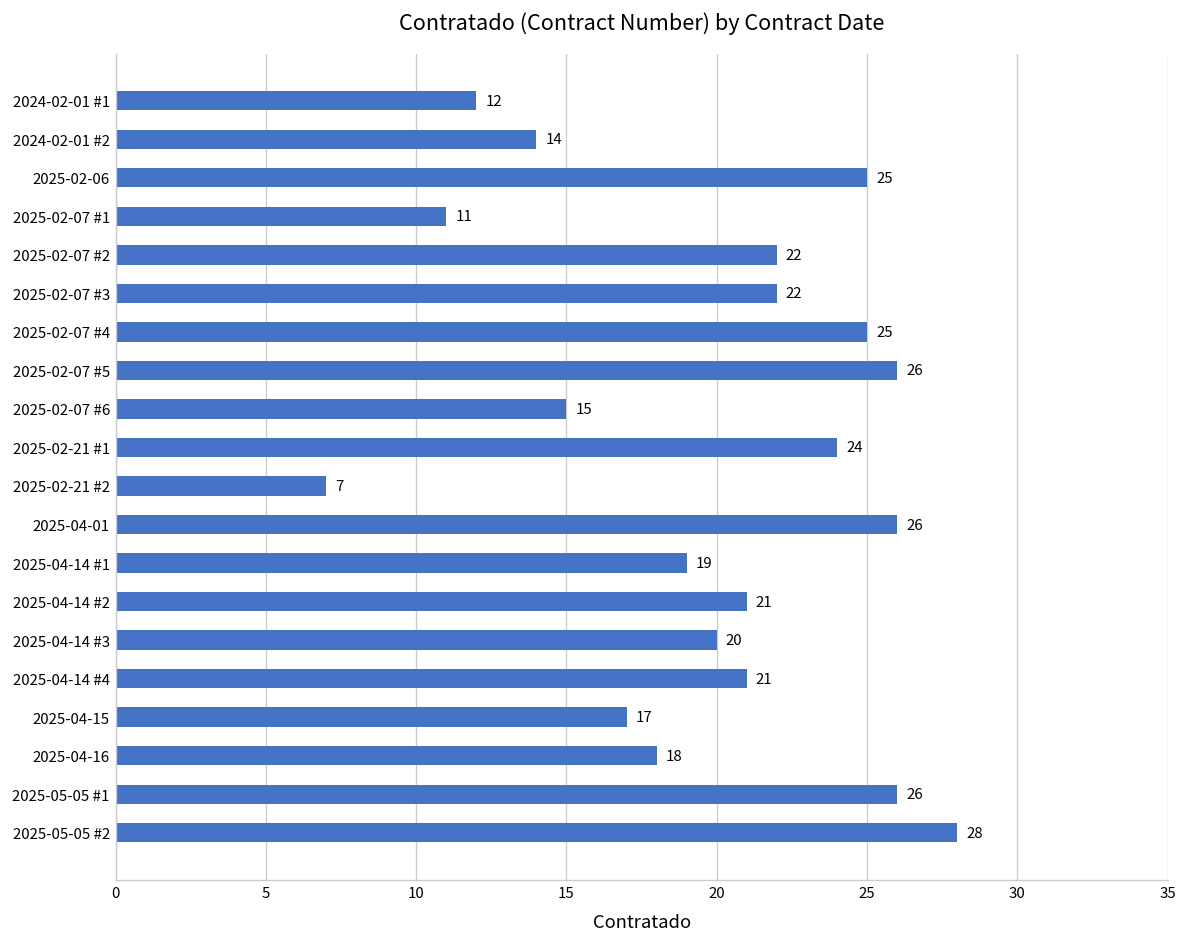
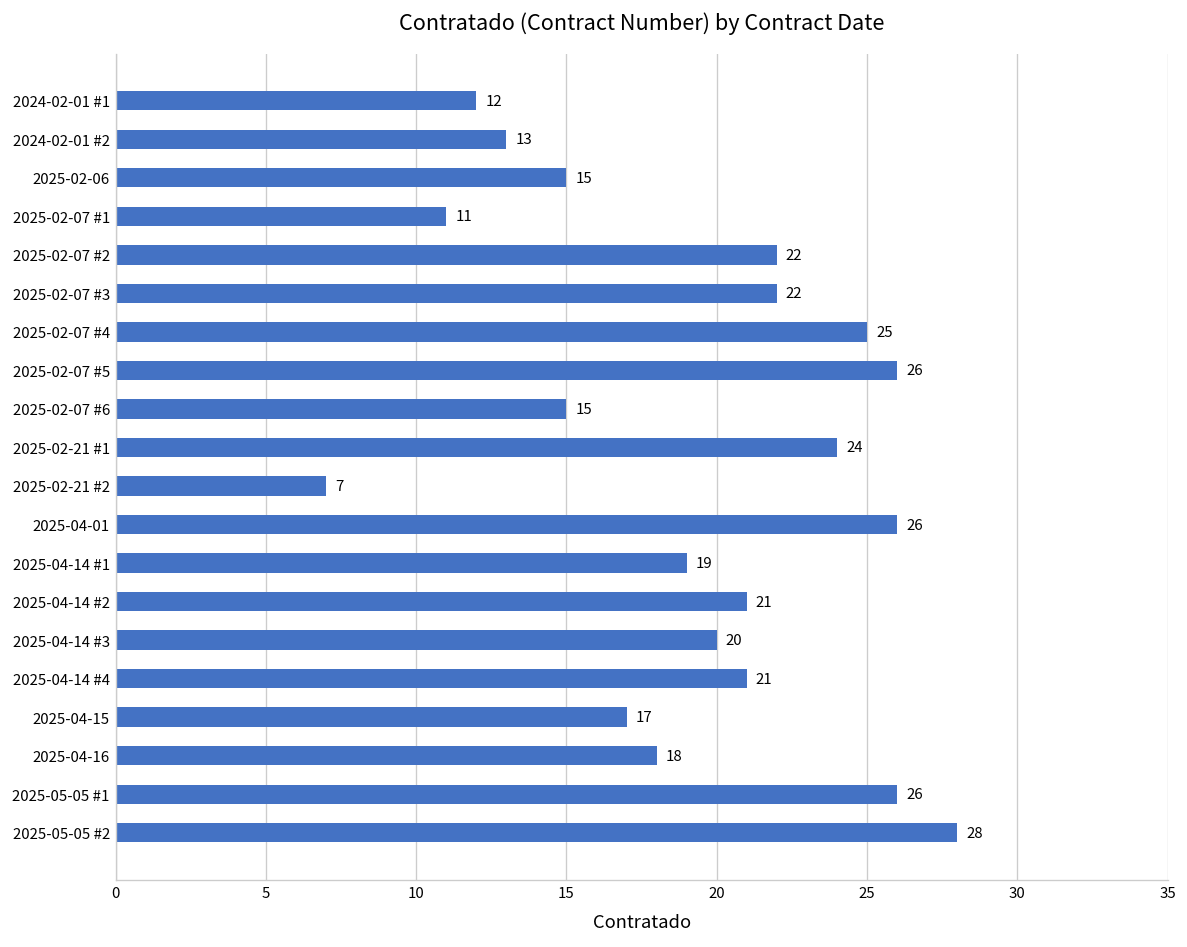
  {
    "2024-02-01 #1": 12,
-   "2024-02-01 #2": 14,
-   "2025-02-06": 25,
+   "2024-02-01 #2": 13,
+   "2025-02-06": 15,
    "2025-02-07 #1": 11,
    "2025-02-07 #2": 22,
    "2025-02-07 #3": 22,
    "2025-02-07 #4": 25,
    "2025-02-07 #5": 26,
    "2025-02-07 #6": 15,
    "2025-02-21 #1": 24,
    "2025-02-21 #2": 7,
    "2025-04-01": 26,
    "2025-04-14 #1": 19,
    "2025-04-14 #2": 21,
    "2025-04-14 #3": 20,
    "2025-04-14 #4": 21,
    "2025-04-15": 17,
    "2025-04-16": 18,
    "2025-05-05 #1": 26,
    "2025-05-05 #2": 28
  }
